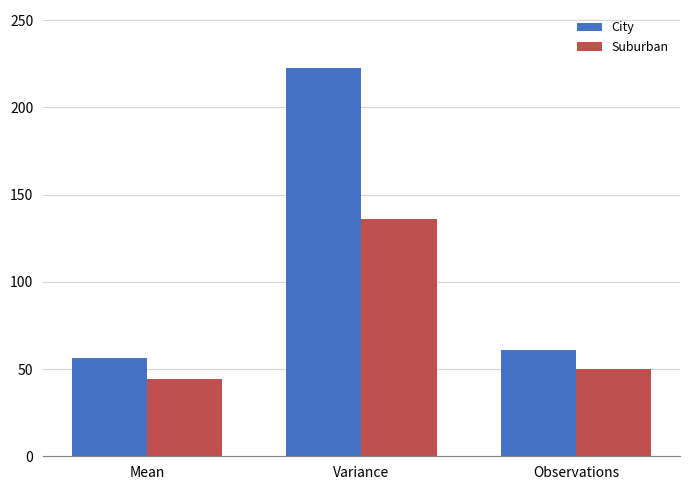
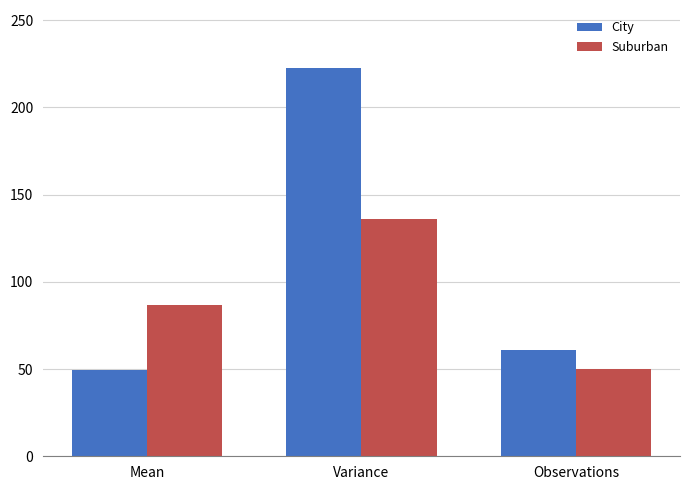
  {
    "City": {
-     "Mean": 56,
+     "Mean": 49,
      "Variance": 222,
      "Observations": 61
    },
    "Suburban": {
-     "Mean": 44,
+     "Mean": 87,
      "Variance": 136,
      "Observations": 50
    }
  }
